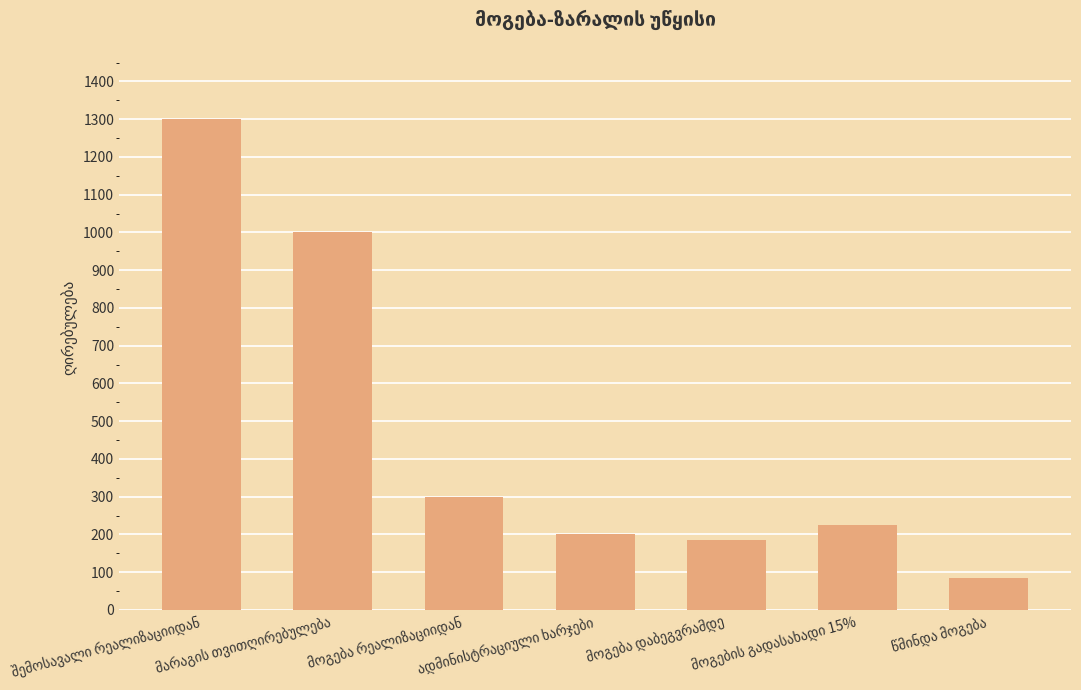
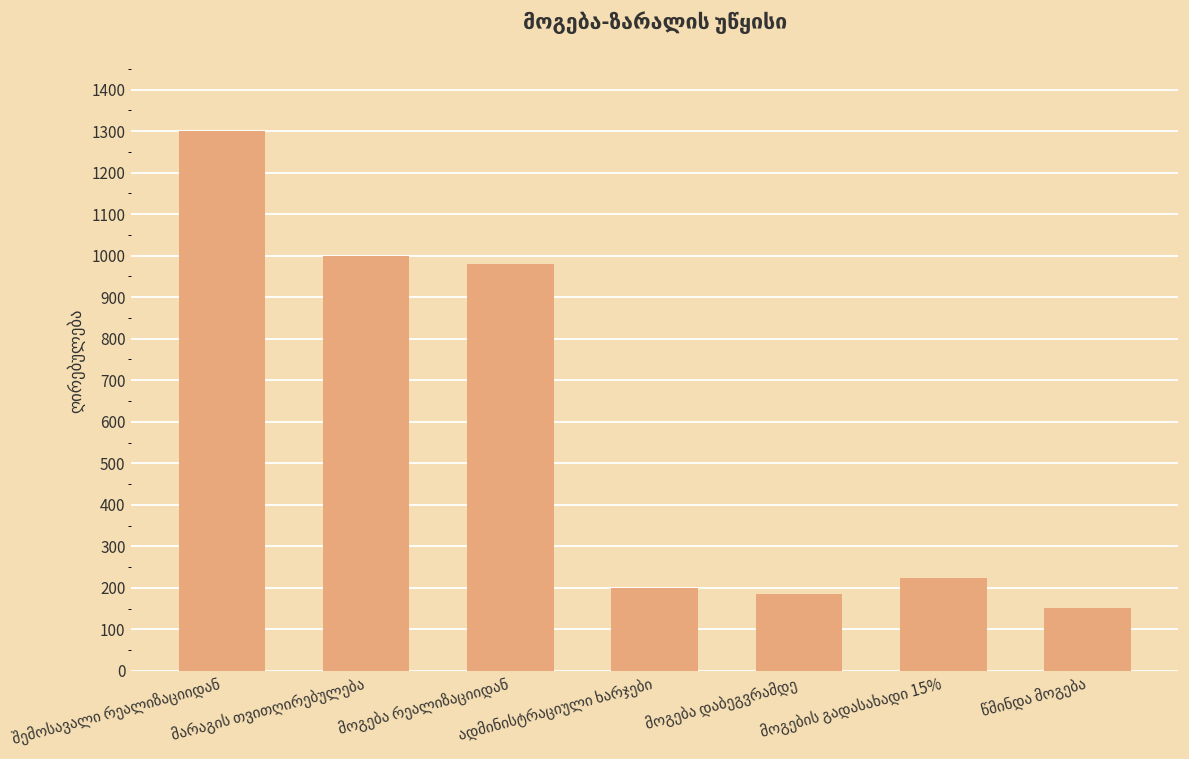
  {
    "შემოსავალი რეალიზაციიდან": 1300,
    "მარაგის თვითღირებულება": 1000,
-   "მოგება რეალიზაციიდან": 300,
+   "მოგება რეალიზაციიდან": 980,
    "ადმინისტრაციული ხარჯები": 200,
    "მოგება დაბეგვრამდე": 180,
    "მოგების გადასახადი 15%": 220,
-   "წმინდა მოგება": 90
+   "წმინდა მოგება": 150
  }
